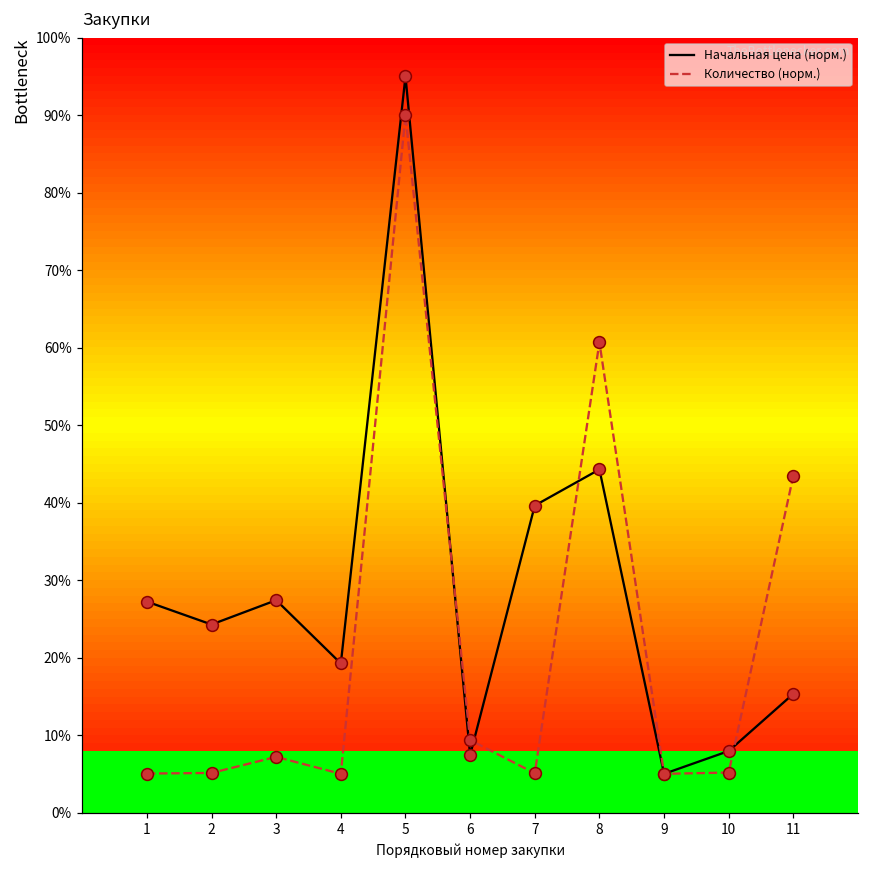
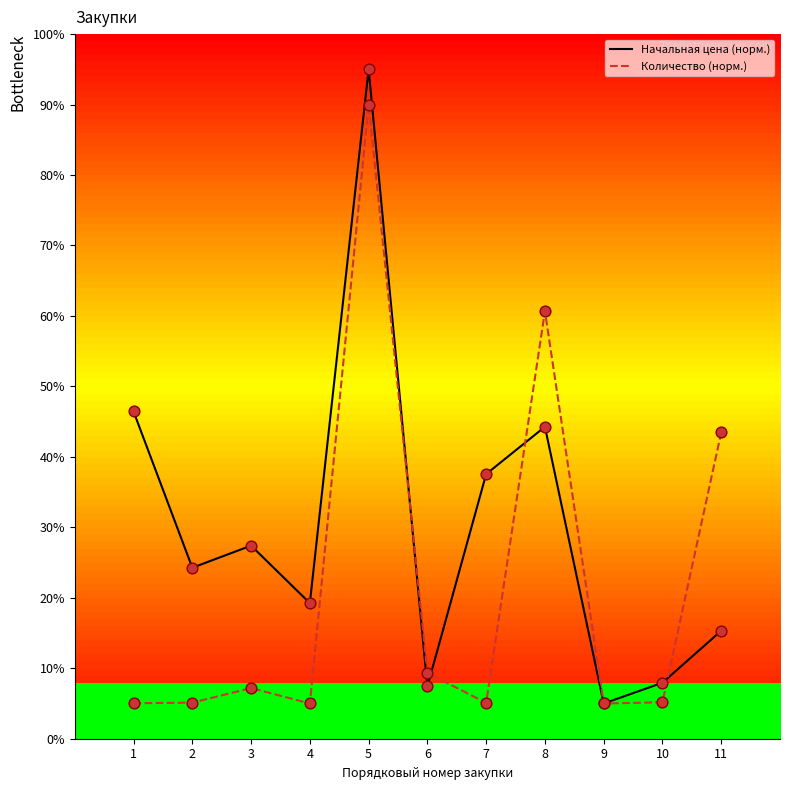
  {
    "Начальная цена (норм.)": {
-     "1": "27%",
+     "1": "46%",
      "2": "24%",
      "3": "27%",
      "4": "19%",
      "5": "95%",
      "6": "7%",
-     "7": "40%",
+     "7": "38%",
      "8": "44%",
      "10": "8%",
      "11": "15%"
    },
    "Количество (норм.)": {
      "1": "5%",
      "2": "5%",
      "3": "7%",
      "4": "5%",
      "5": "90%",
      "6": "9%",
      "7": "5%",
      "8": "61%",
      "10": "5%",
      "11": "43%"
    }
  }
